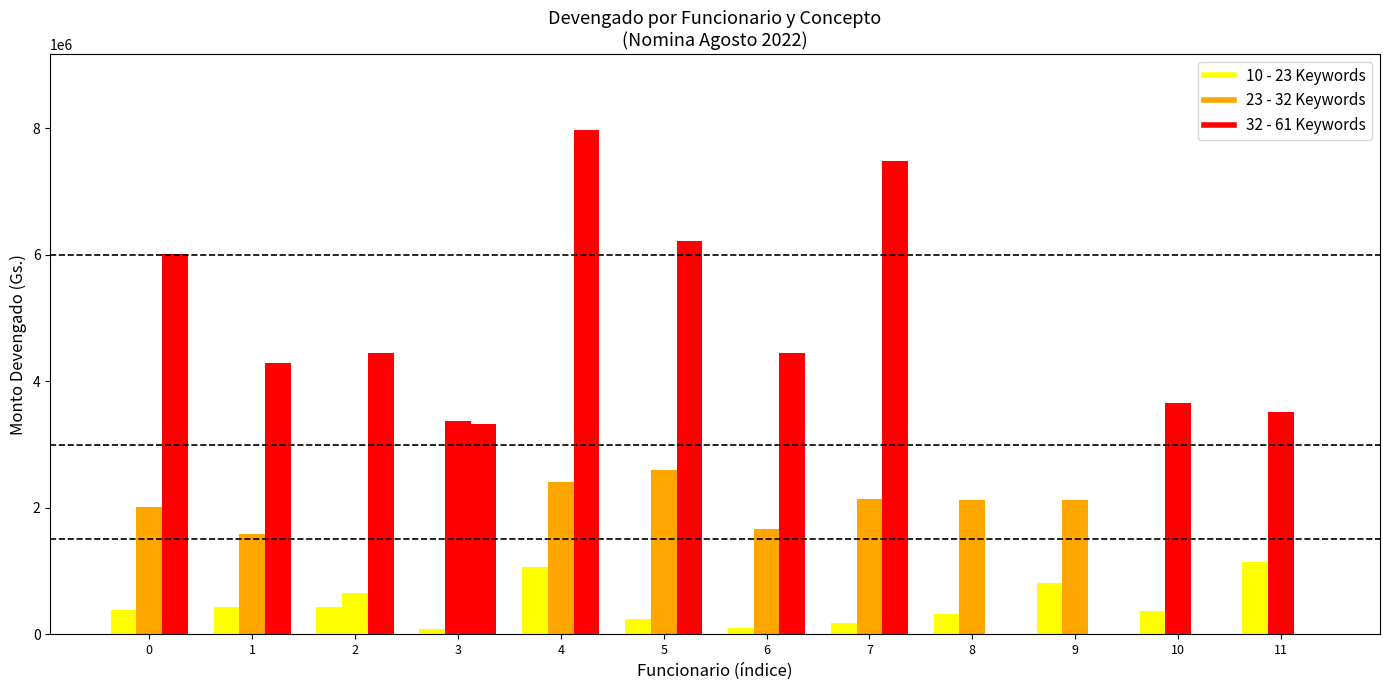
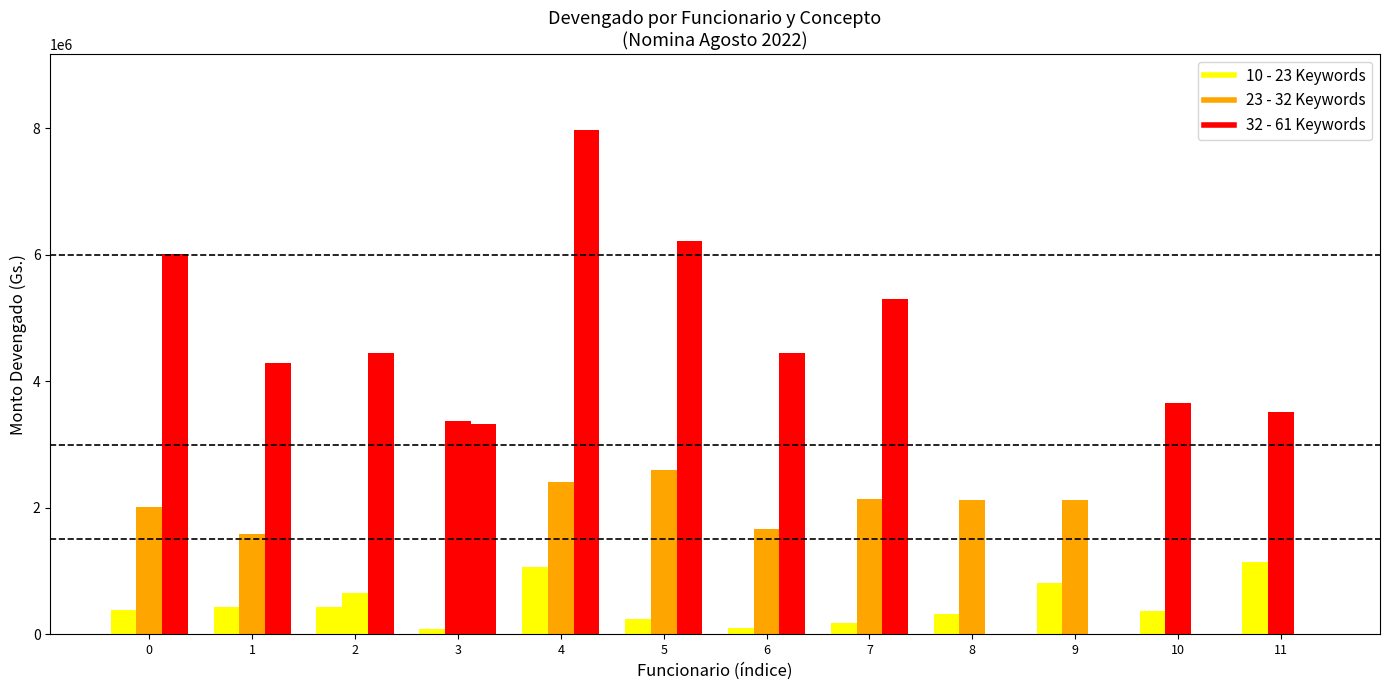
  {
    "10 - 23 Keywords": {
      "0": 400000,
      "1": 400000,
      "2": 400000,
      "3": 100000,
      "4": 1100000,
      "5": 200000,
      "6": 100000,
      "7": 200000,
      "8": 300000,
      "9": 800000,
      "10": 400000,
      "11": 1100000
    },
    "23 - 32 Keywords": {
      "0": 2000000,
      "1": 1600000,
      "2": 700000,
      "3": 3400000,
      "4": 2400000,
      "5": 2600000,
      "6": 1700000,
      "7": 2100000,
      "8": 2100000,
      "9": 2100000,
      "10": 3700000,
      "11": 3500000
    },
    "32 - 61 Keywords": {
      "0": 6000000,
      "1": 4300000,
      "2": 4500000,
      "3": 3300000,
      "4": 8000000,
      "5": 6200000,
      "6": 4500000,
-     "7": 7500000,
+     "7": 5300000,
      "8": 0,
      "9": 0,
      "10": 0,
      "11": 0
    }
  }
